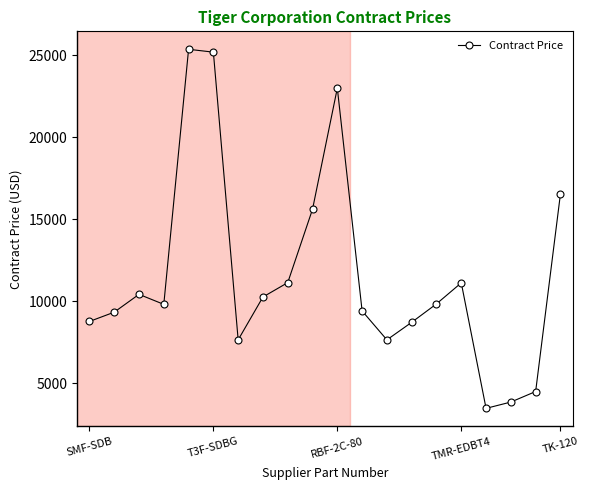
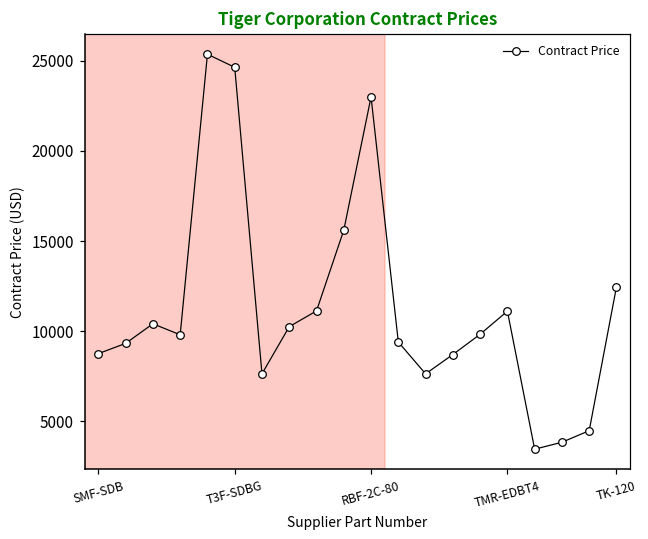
  {
    "SMF-SDB": 8800,
-   "T3F-SDBG": 25200,
+   "T3F-SDBG": 24600,
    "RBF-2C-80": 23000,
    "TMR-EDBT4": 11100,
-   "TK-120": 16500
+   "TK-120": 12500
  }
